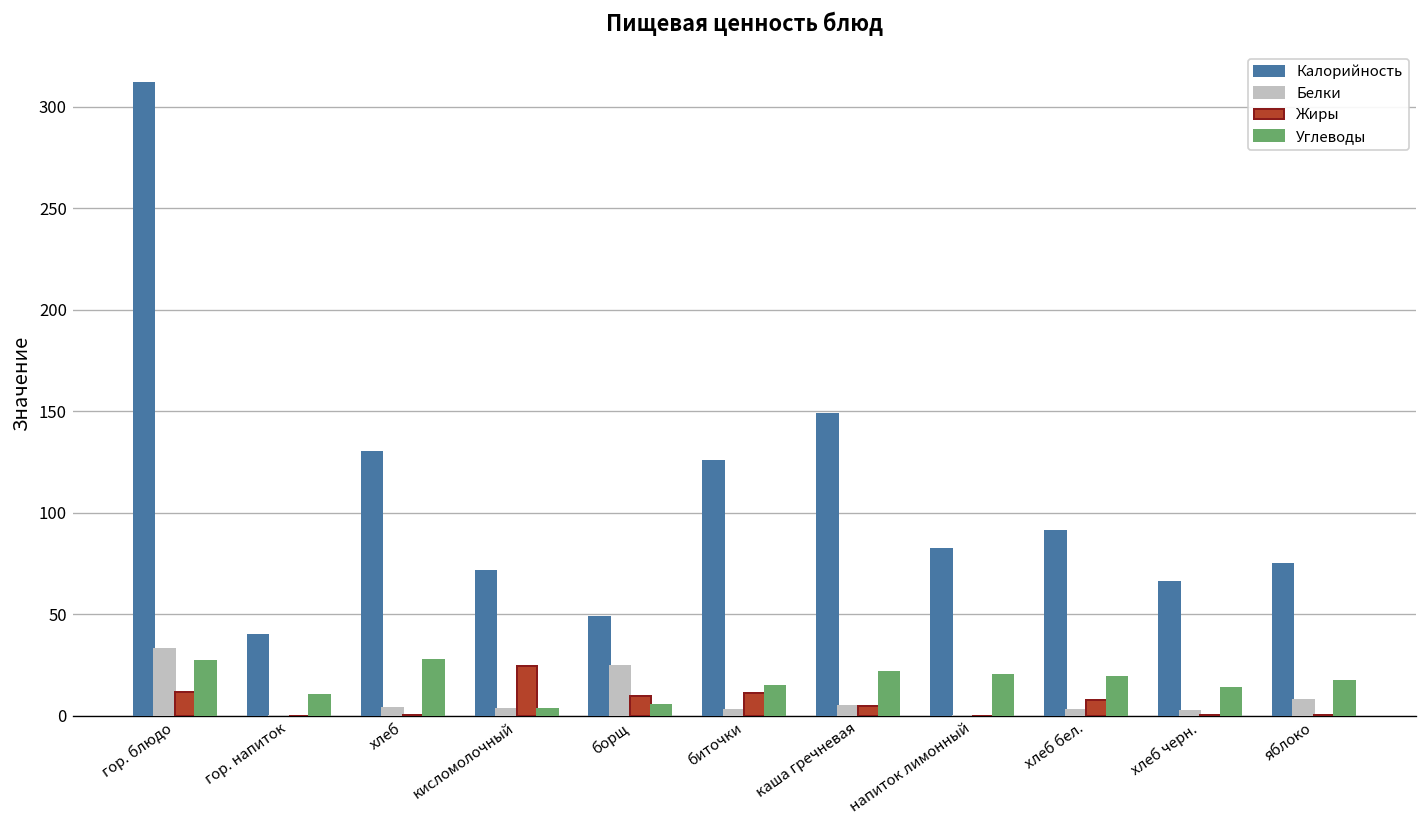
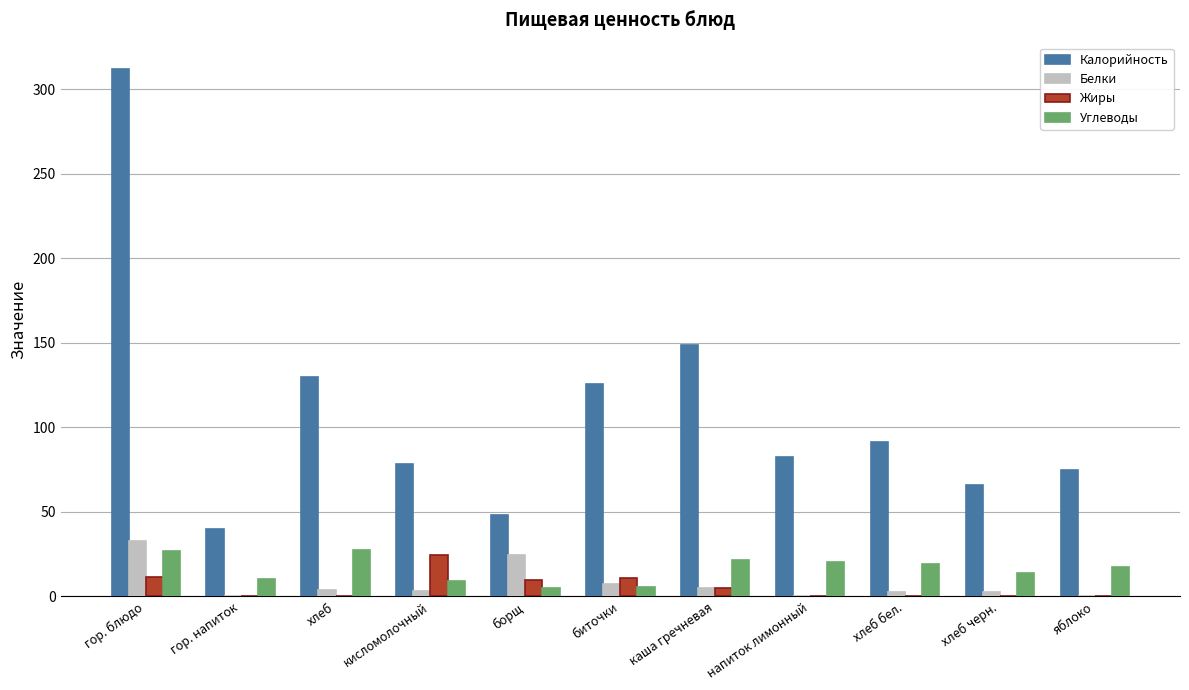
  {
    "Калорийность": {
      "гор. блюдо": 312,
      "гор. напиток": 40,
      "хлеб": 130,
-     "кисломолочный": 71,
+     "кисломолочный": 78,
      "борщ": 48,
      "биточки": 126,
      "каша гречневая": 149,
      "напиток лимонный": 82,
      "хлеб бел.": 91,
      "хлеб черн.": 66,
      "яблоко": 75
    },
    "Белки": {
      "гор. блюдо": 33,
      "гор. напиток": 0,
      "хлеб": 4,
      "кисломолочный": 3,
      "борщ": 24,
-     "биточки": 3,
+     "биточки": 7,
      "каша гречневая": 5,
      "хлеб бел.": 3,
      "хлеб черн.": 2,
-     "яблоко": 8
+     "яблоко": 0
    },
    "Жиры": {
      "гор. блюдо": 12,
      "гор. напиток": 0,
      "кисломолочный": 25,
      "борщ": 10,
      "биточки": 11,
      "каша гречневая": 5,
-     "хлеб бел.": 8
+     "хлеб бел.": 0
    },
    "Углеводы": {
      "гор. блюдо": 27,
      "гор. напиток": 10,
      "хлеб": 28,
-     "кисломолочный": 3,
+     "кисломолочный": 9,
      "борщ": 5,
-     "биточки": 15,
+     "биточки": 5,
      "каша гречневая": 21,
      "напиток лимонный": 20,
      "хлеб бел.": 19,
      "хлеб черн.": 14,
      "яблоко": 17
    }
  }
